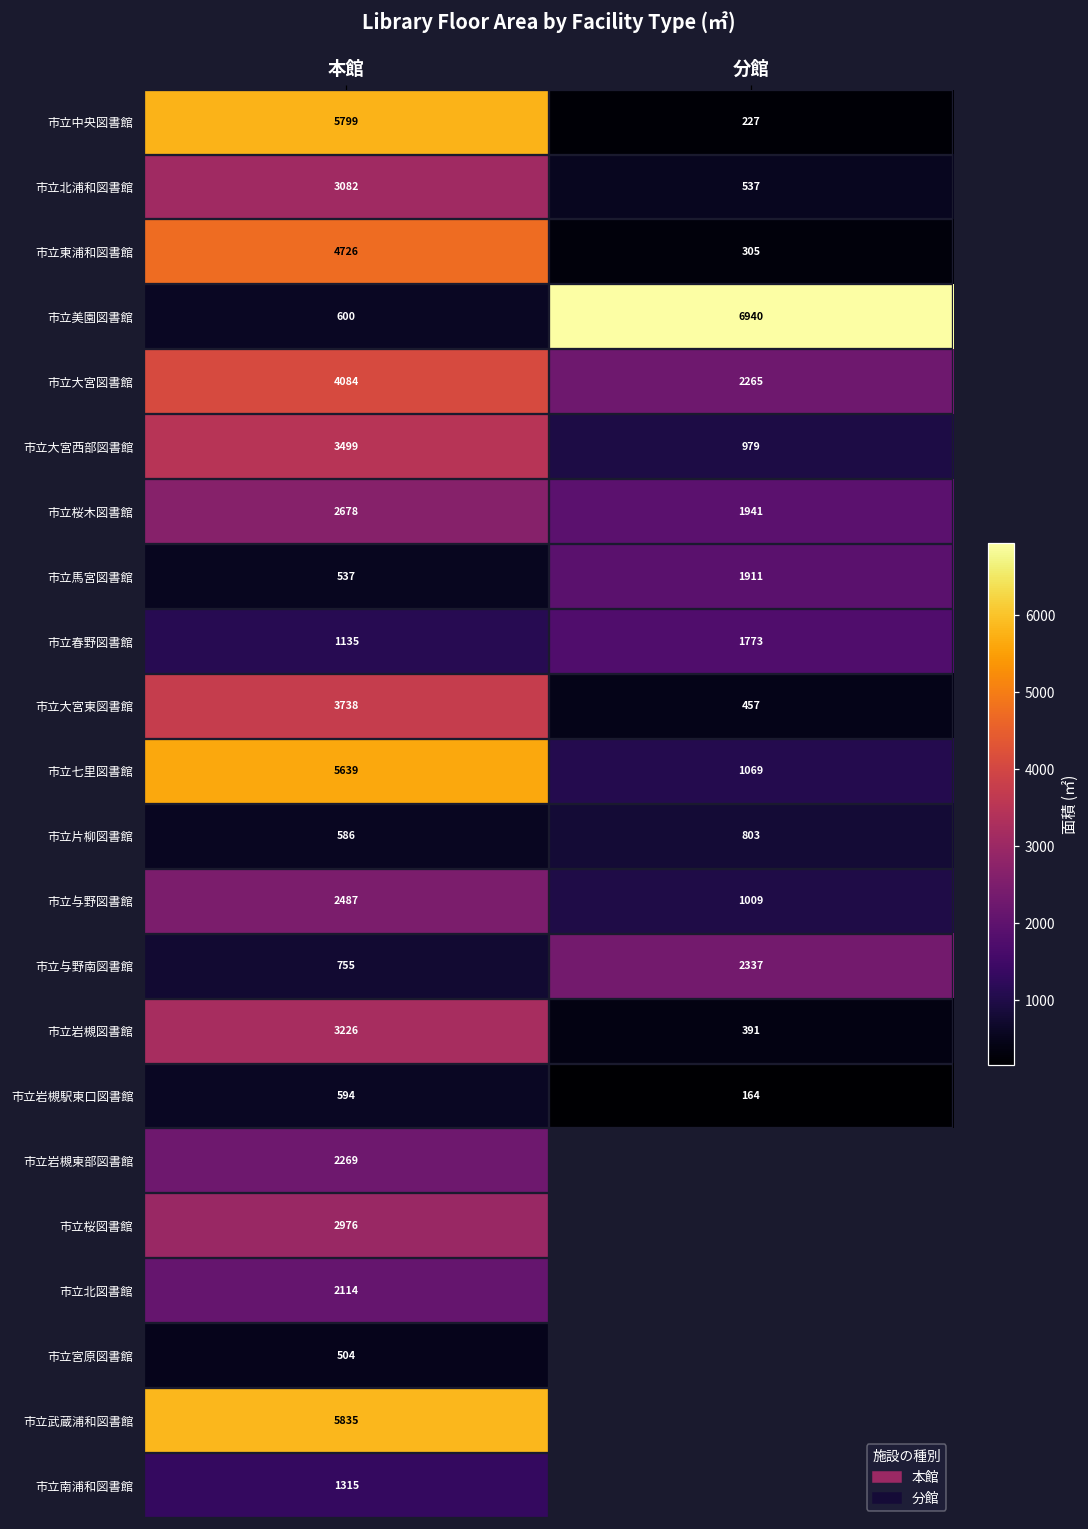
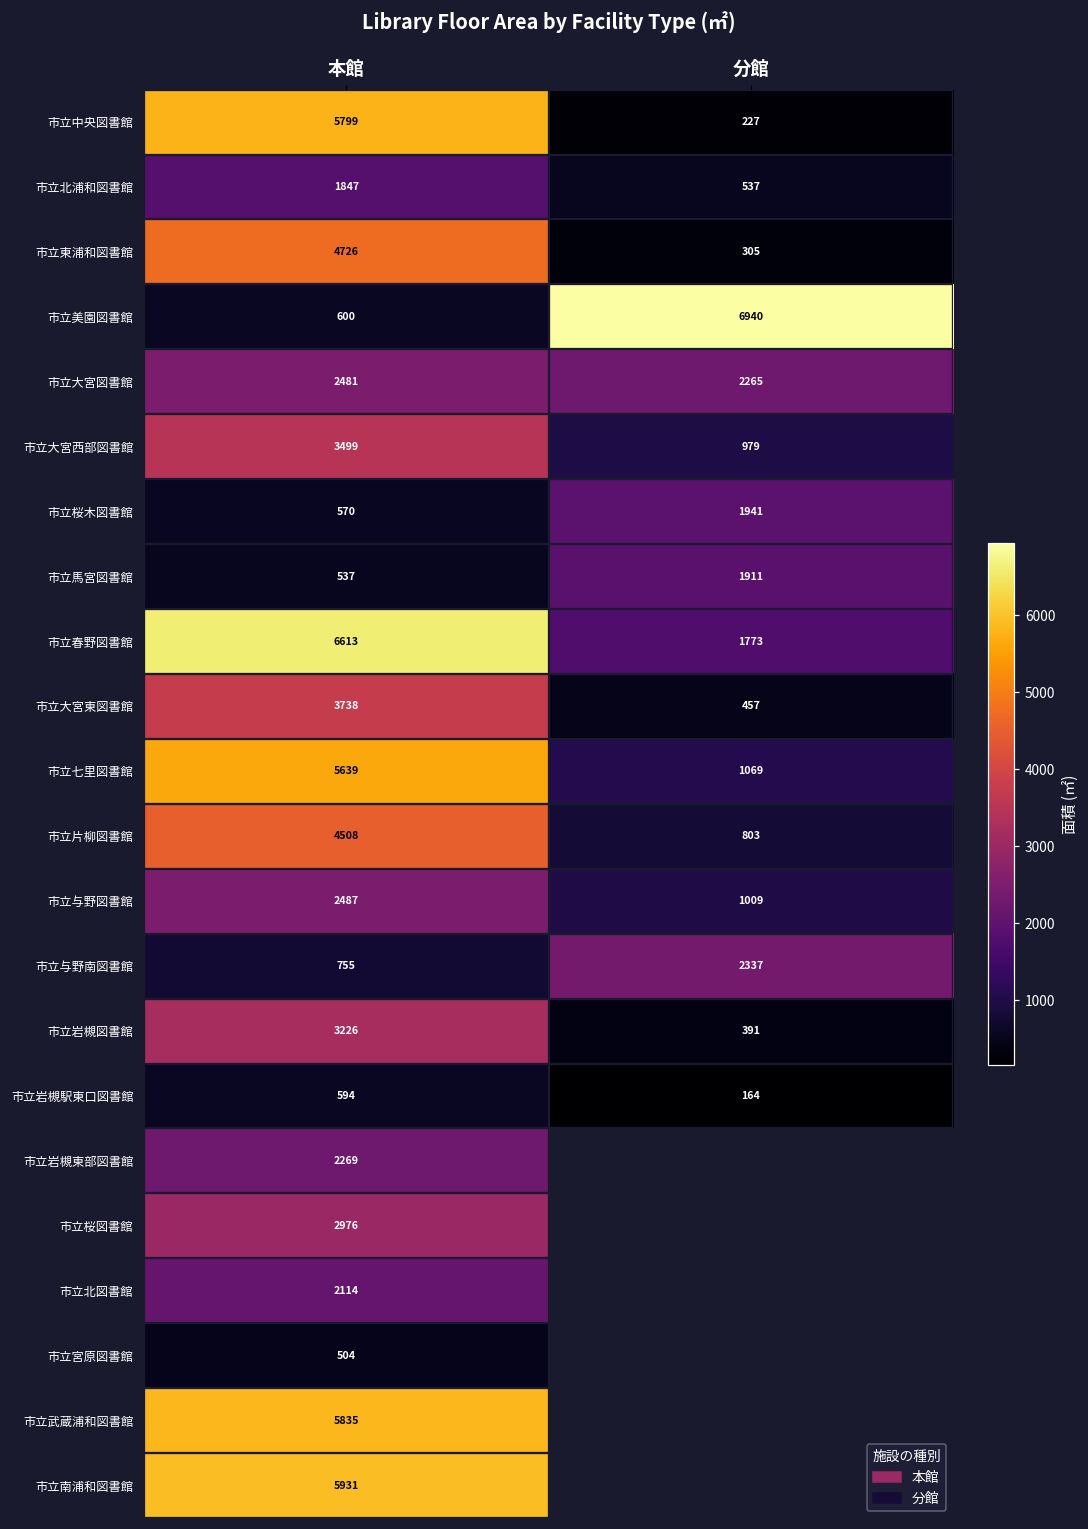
  {
    "市立中央図書館": {
      "本館": 5799,
      "分館": 227
    },
    "市立北浦和図書館": {
-     "本館": 3082,
+     "本館": 1847,
      "分館": 537
    },
    "市立東浦和図書館": {
      "本館": 4726,
      "分館": 305
    },
    "市立美園図書館": {
      "本館": 600,
      "分館": 6940
    },
    "市立大宮図書館": {
-     "本館": 4084,
+     "本館": 2481,
      "分館": 2265
    },
    "市立大宮西部図書館": {
      "本館": 3499,
      "分館": 979
    },
    "市立桜木図書館": {
-     "本館": 2678,
+     "本館": 570,
      "分館": 1941
    },
    "市立馬宮図書館": {
      "本館": 537,
      "分館": 1911
    },
    "市立春野図書館": {
-     "本館": 1135,
+     "本館": 6613,
      "分館": 1773
    },
    "市立大宮東図書館": {
      "本館": 3738,
      "分館": 457
    },
    "市立七里図書館": {
      "本館": 5639,
      "分館": 1069
    },
    "市立片柳図書館": {
-     "本館": 586,
+     "本館": 4508,
      "分館": 803
    },
    "市立与野図書館": {
      "本館": 2487,
      "分館": 1009
    },
    "市立与野南図書館": {
      "本館": 755,
      "分館": 2337
    },
    "市立岩槻図書館": {
      "本館": 3226,
      "分館": 391
    },
    "市立岩槻駅東口図書館": {
      "本館": 594,
      "分館": 164
    },
    "市立岩槻東部図書館": {
      "本館": 2269
    },
    "市立桜図書館": {
      "本館": 2976
    },
    "市立北図書館": {
      "本館": 2114
    },
    "市立宮原図書館": {
      "本館": 504
    },
    "市立武蔵浦和図書館": {
      "本館": 5835
    },
    "市立南浦和図書館": {
-     "本館": 1315
+     "本館": 5931
    }
  }
